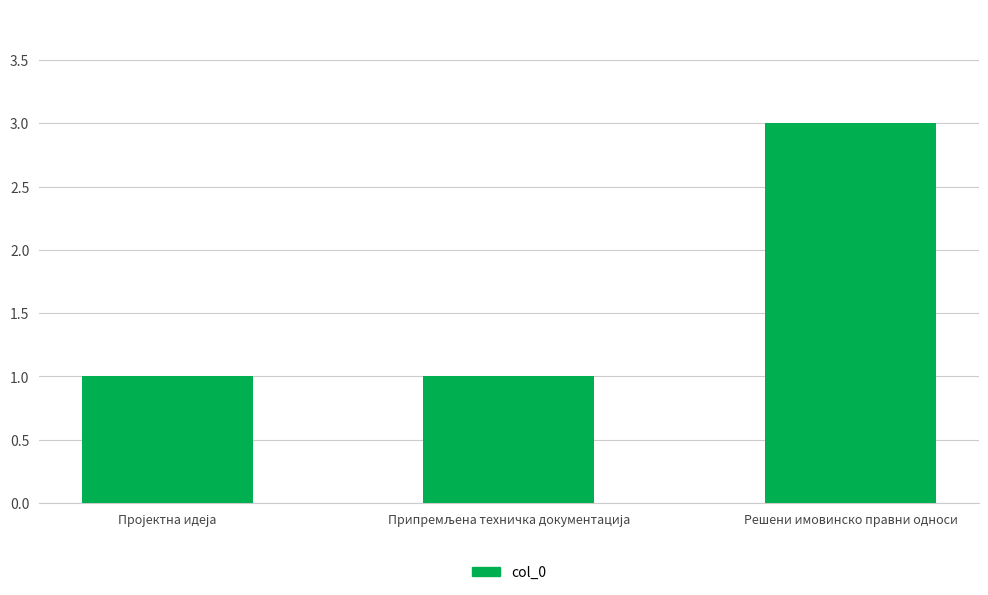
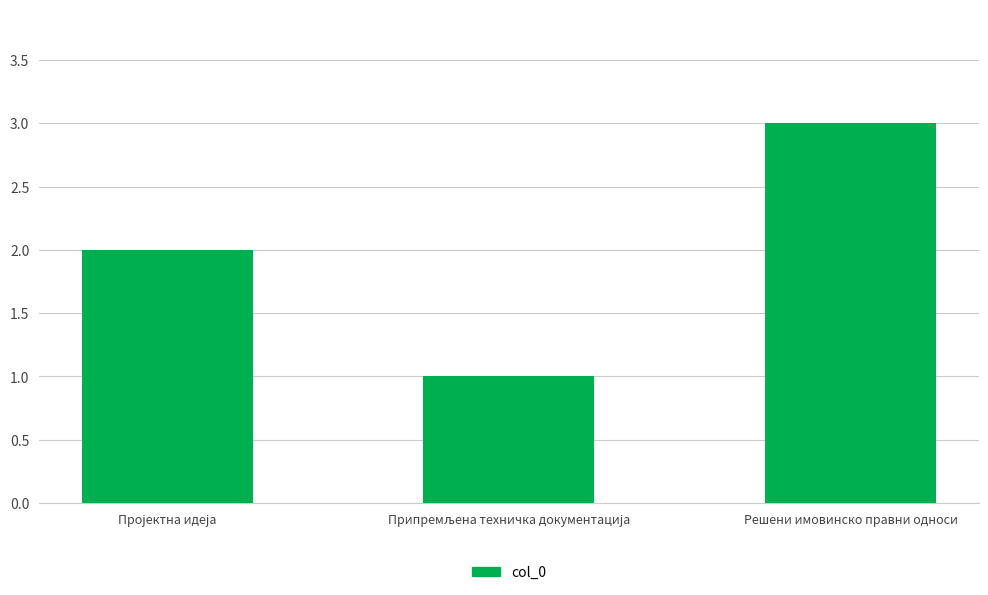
  {
-   "Пројектна идеја": 1,
+   "Пројектна идеја": 2,
    "Припремљена техничка документација": 1,
    "Решени имовинско правни односи": 3
  }
